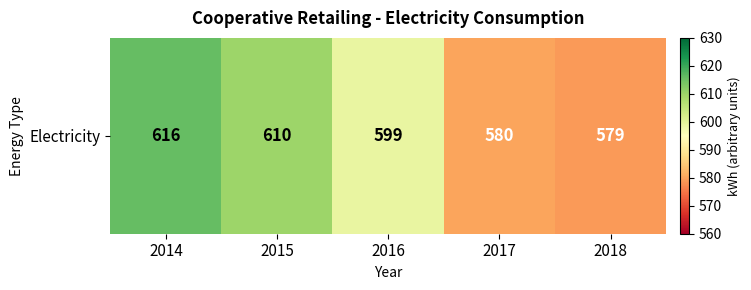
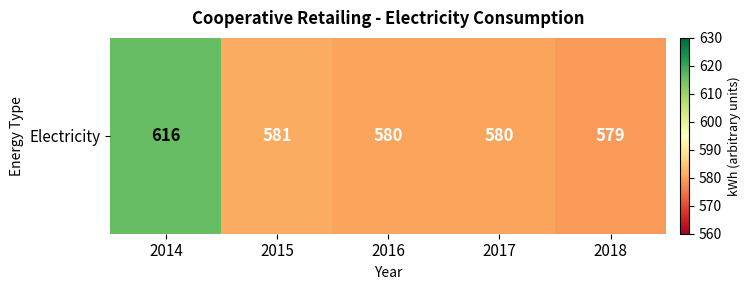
  {
    "Electricity": {
      "2014": 616,
-     "2015": 610,
-     "2016": 599,
+     "2015": 581,
+     "2016": 580,
      "2017": 580,
      "2018": 579
    }
  }
